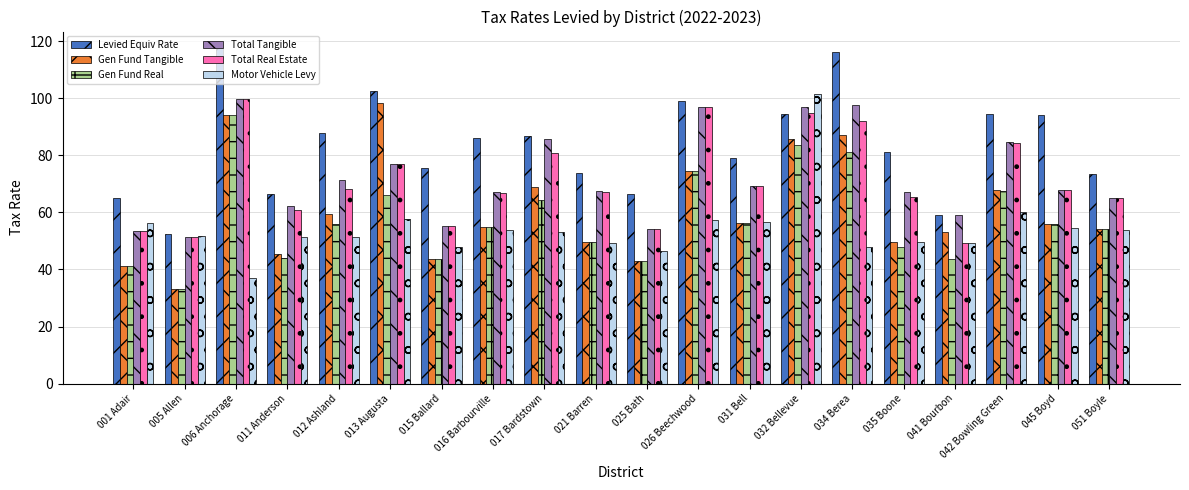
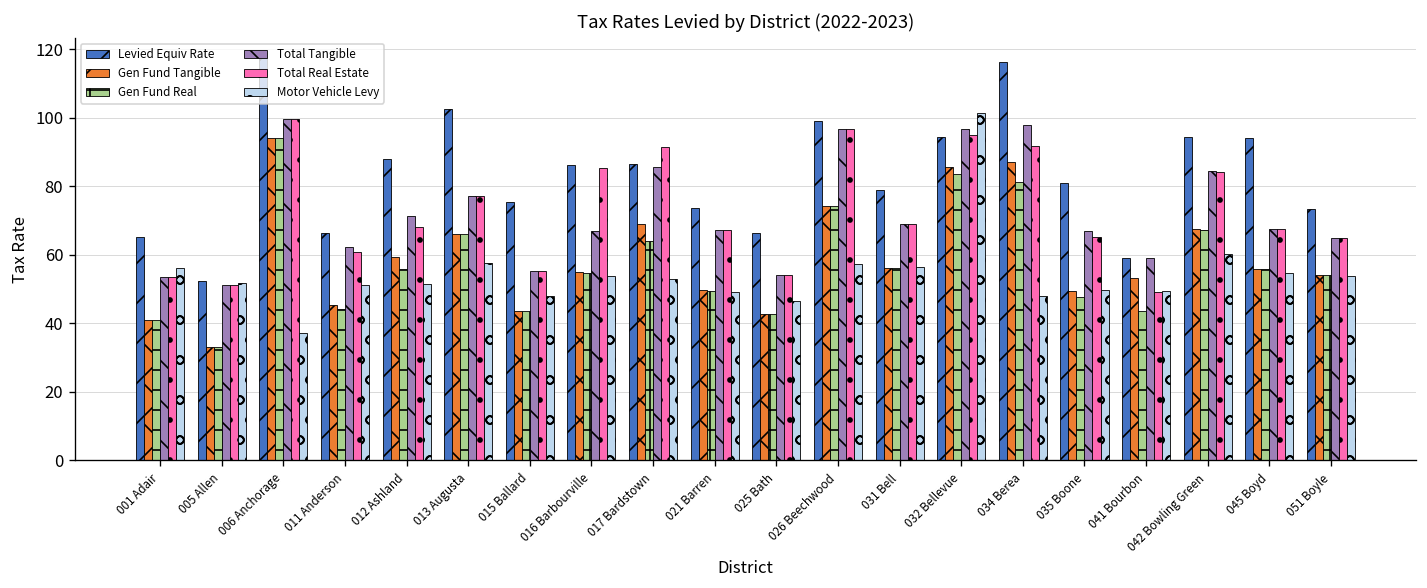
  {
    "Levied Equiv Rate": {
      "001 Adair": 65,
      "005 Allen": 52,
      "011 Anderson": 66,
      "012 Ashland": 88,
      "013 Augusta": 103,
      "015 Ballard": 76,
      "016 Barbourville": 86,
      "017 Bardstown": 87,
      "021 Barren": 74,
      "025 Bath": 67,
      "026 Beechwood": 99,
      "031 Bell": 79,
      "032 Bellevue": 95,
      "034 Berea": 116,
      "035 Boone": 81,
      "041 Bourbon": 59,
      "042 Bowling Green": 95,
      "045 Boyd": 94,
      "051 Boyle": 73
    },
    "Gen Fund Tangible": {
      "001 Adair": 41,
      "005 Allen": 33,
      "006 Anchorage": 94,
      "011 Anderson": 46,
      "012 Ashland": 59,
-     "013 Augusta": 98,
+     "013 Augusta": 66,
      "015 Ballard": 44,
      "016 Barbourville": 55,
      "017 Bardstown": 69,
      "021 Barren": 50,
      "025 Bath": 43,
      "026 Beechwood": 74,
      "031 Bell": 56,
      "032 Bellevue": 86,
      "034 Berea": 87,
      "035 Boone": 50,
      "041 Bourbon": 53,
      "042 Bowling Green": 68,
      "045 Boyd": 56,
      "051 Boyle": 54
    },
    "Gen Fund Real": {
      "001 Adair": 41,
      "005 Allen": 33,
      "006 Anchorage": 94,
      "011 Anderson": 44,
      "012 Ashland": 56,
      "013 Augusta": 66,
      "015 Ballard": 44,
      "016 Barbourville": 55,
      "017 Bardstown": 64,
      "021 Barren": 50,
      "025 Bath": 43,
      "026 Beechwood": 74,
      "031 Bell": 56,
      "032 Bellevue": 84,
      "034 Berea": 81,
      "035 Boone": 48,
      "041 Bourbon": 44,
      "042 Bowling Green": 67,
      "045 Boyd": 56,
      "051 Boyle": 54
    },
    "Total Tangible": {
      "001 Adair": 54,
      "005 Allen": 51,
      "006 Anchorage": 100,
      "011 Anderson": 62,
      "012 Ashland": 72,
      "013 Augusta": 77,
      "015 Ballard": 55,
      "016 Barbourville": 67,
      "017 Bardstown": 86,
      "021 Barren": 67,
      "025 Bath": 54,
      "026 Beechwood": 97,
      "031 Bell": 69,
      "032 Bellevue": 97,
      "034 Berea": 98,
      "035 Boone": 67,
      "041 Bourbon": 59,
      "042 Bowling Green": 85,
      "045 Boyd": 68,
      "051 Boyle": 65
    },
    "Total Real Estate": {
      "001 Adair": 54,
      "005 Allen": 51,
      "006 Anchorage": 100,
      "011 Anderson": 61,
      "012 Ashland": 68,
      "013 Augusta": 77,
      "015 Ballard": 55,
-     "016 Barbourville": 67,
-     "017 Bardstown": 81,
+     "016 Barbourville": 86,
+     "017 Bardstown": 92,
      "021 Barren": 67,
      "025 Bath": 54,
      "026 Beechwood": 97,
      "031 Bell": 69,
      "032 Bellevue": 95,
      "034 Berea": 92,
      "035 Boone": 65,
      "041 Bourbon": 49,
      "042 Bowling Green": 84,
      "045 Boyd": 68,
      "051 Boyle": 65
    },
    "Motor Vehicle Levy": {
      "001 Adair": 56,
      "005 Allen": 52,
      "006 Anchorage": 37,
      "011 Anderson": 51,
      "012 Ashland": 51,
      "013 Augusta": 58,
      "015 Ballard": 48,
      "016 Barbourville": 54,
      "017 Bardstown": 53,
      "021 Barren": 49,
      "025 Bath": 46,
      "026 Beechwood": 57,
      "031 Bell": 57,
      "032 Bellevue": 101,
      "034 Berea": 48,
      "035 Boone": 50,
      "041 Bourbon": 49,
      "042 Bowling Green": 60,
      "045 Boyd": 55,
      "051 Boyle": 54
    }
  }
